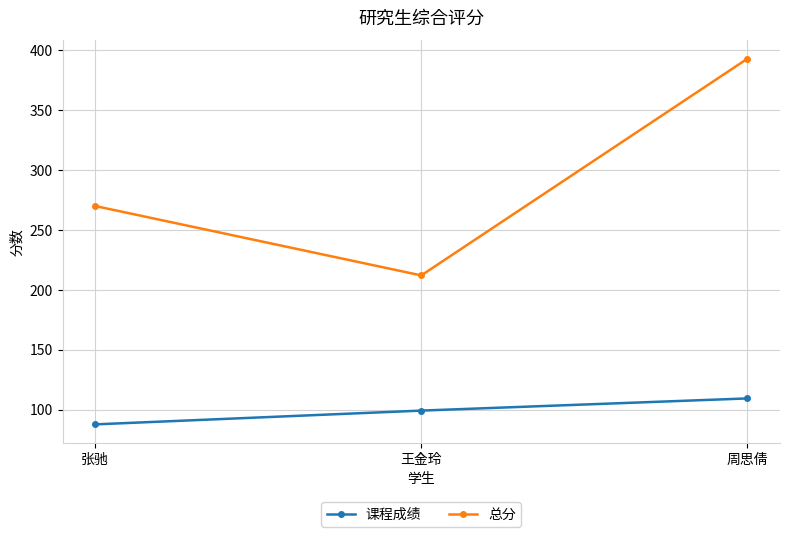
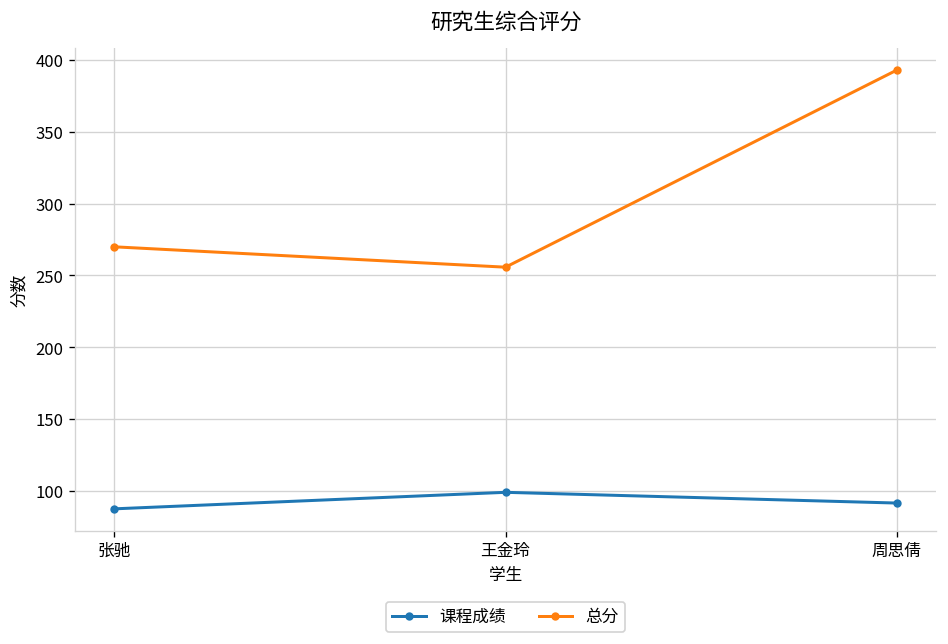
  {
    "课程成绩": {
      "张驰": 88,
      "王金玲": 99,
-     "周思倩": 109
+     "周思倩": 92
    },
    "总分": {
      "张驰": 270,
-     "王金玲": 212,
+     "王金玲": 256,
      "周思倩": 393
    }
  }
